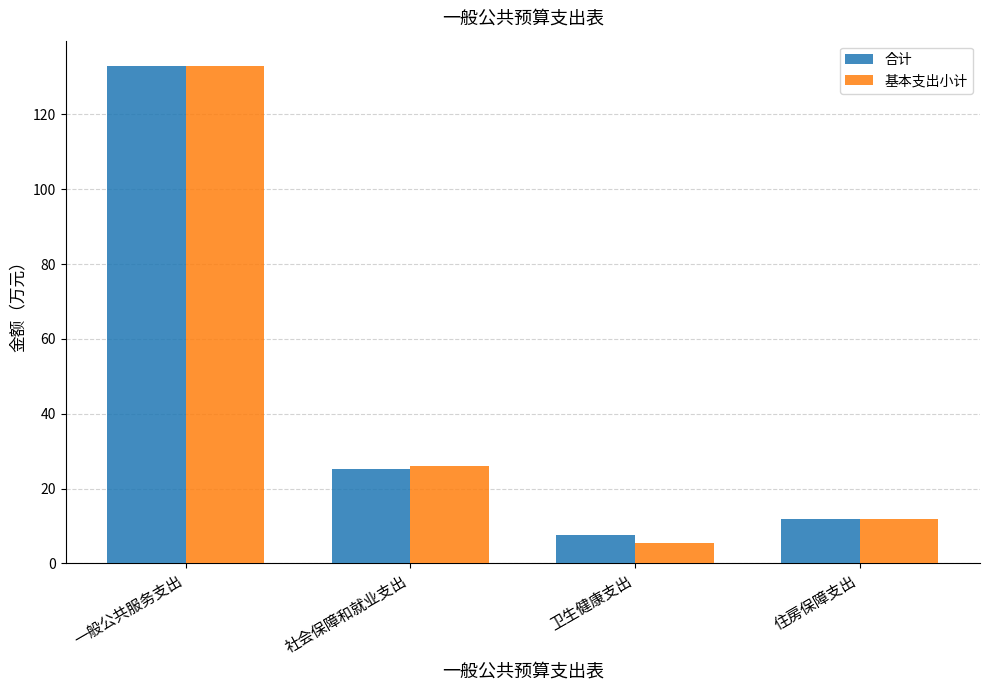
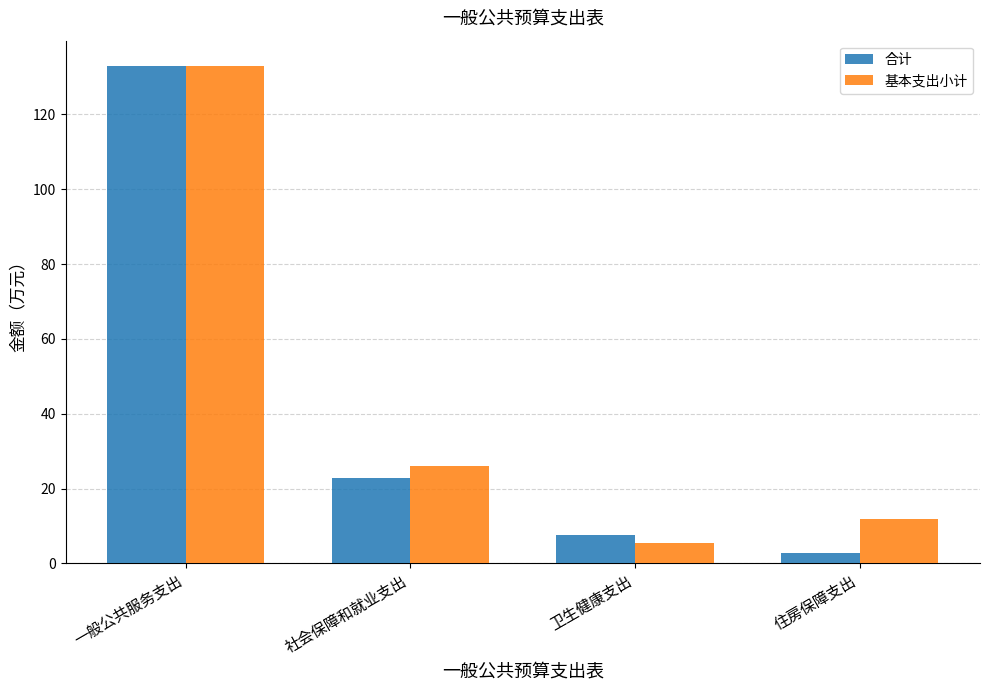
  {
    "合计": {
      "一般公共服务支出": 133,
-     "社会保障和就业支出": 25,
+     "社会保障和就业支出": 23,
      "卫生健康支出": 8,
-     "住房保障支出": 12
+     "住房保障支出": 3
    },
    "基本支出小计": {
      "一般公共服务支出": 133,
      "社会保障和就业支出": 26,
      "卫生健康支出": 5,
      "住房保障支出": 12
    }
  }
